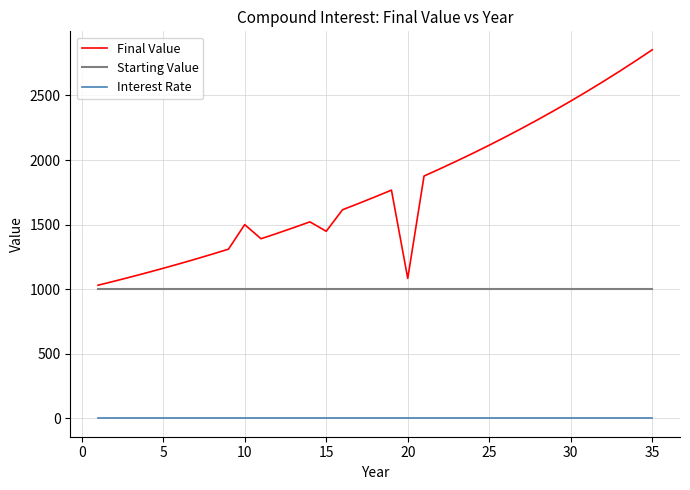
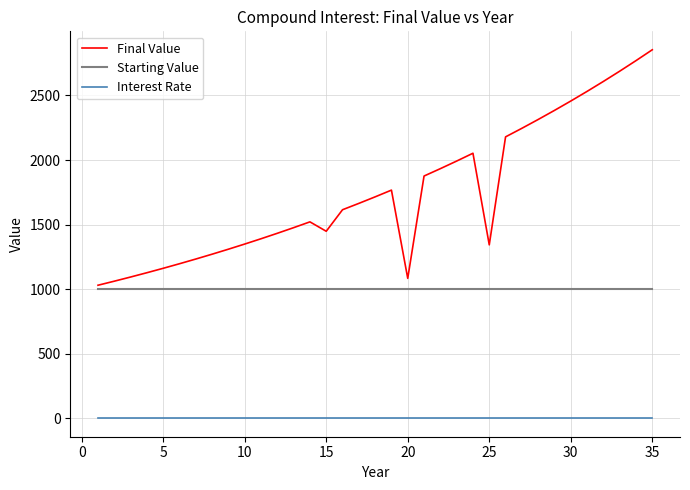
  {
    "Final Value": {
      "5": 1160,
-     "10": 1500,
+     "10": 1350,
      "15": 1450,
      "20": 1080,
-     "25": 2120,
+     "25": 1340,
      "30": 2460,
      "35": 2850
    },
    "Starting Value": {
      "5": 1000,
      "10": 1000,
      "15": 1000,
      "20": 1000,
      "25": 1000,
      "30": 1000,
      "35": 1000
    },
    "Interest Rate": {
      "5": 0,
      "10": 0,
      "15": 0,
      "20": 0,
      "25": 0,
      "30": 0,
      "35": 0
    }
  }
